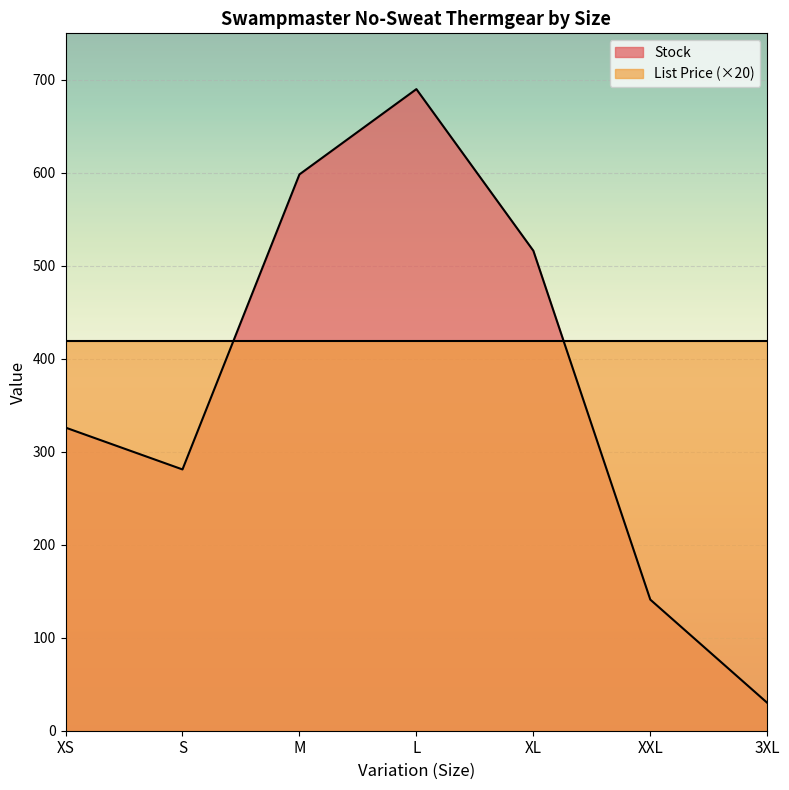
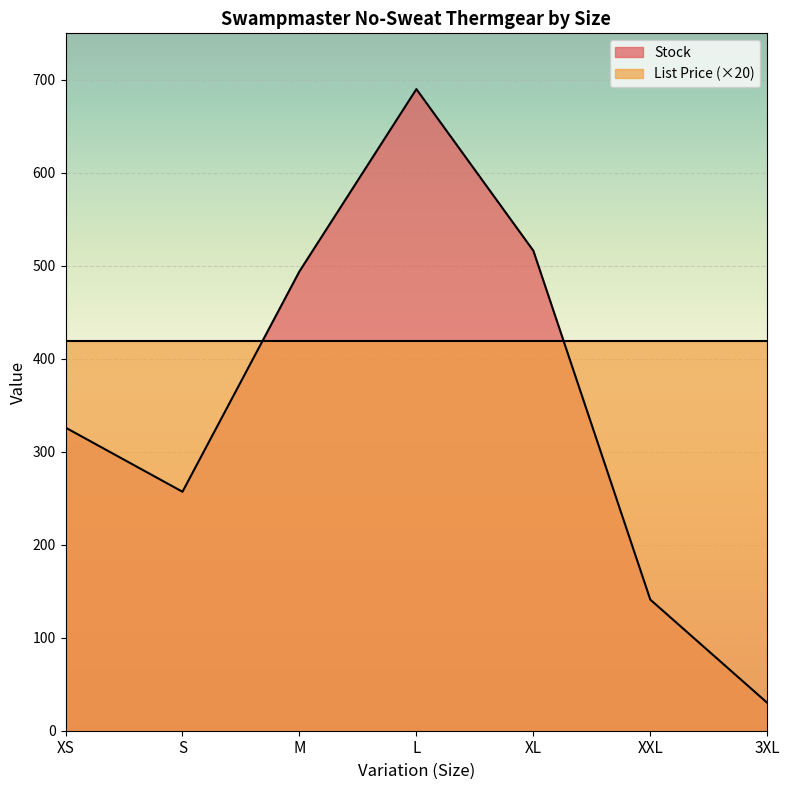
  {
    "Stock": {
      "XS": 330,
-     "S": 280,
-     "M": 600,
+     "S": 260,
+     "M": 490,
      "L": 690,
      "XL": 520,
      "XXL": 140,
      "3XL": 30
    },
    "List Price (×20)": {
      "XS": 420,
      "S": 420,
      "M": 420,
      "L": 420,
      "XL": 420,
      "XXL": 420,
      "3XL": 420
    }
  }
